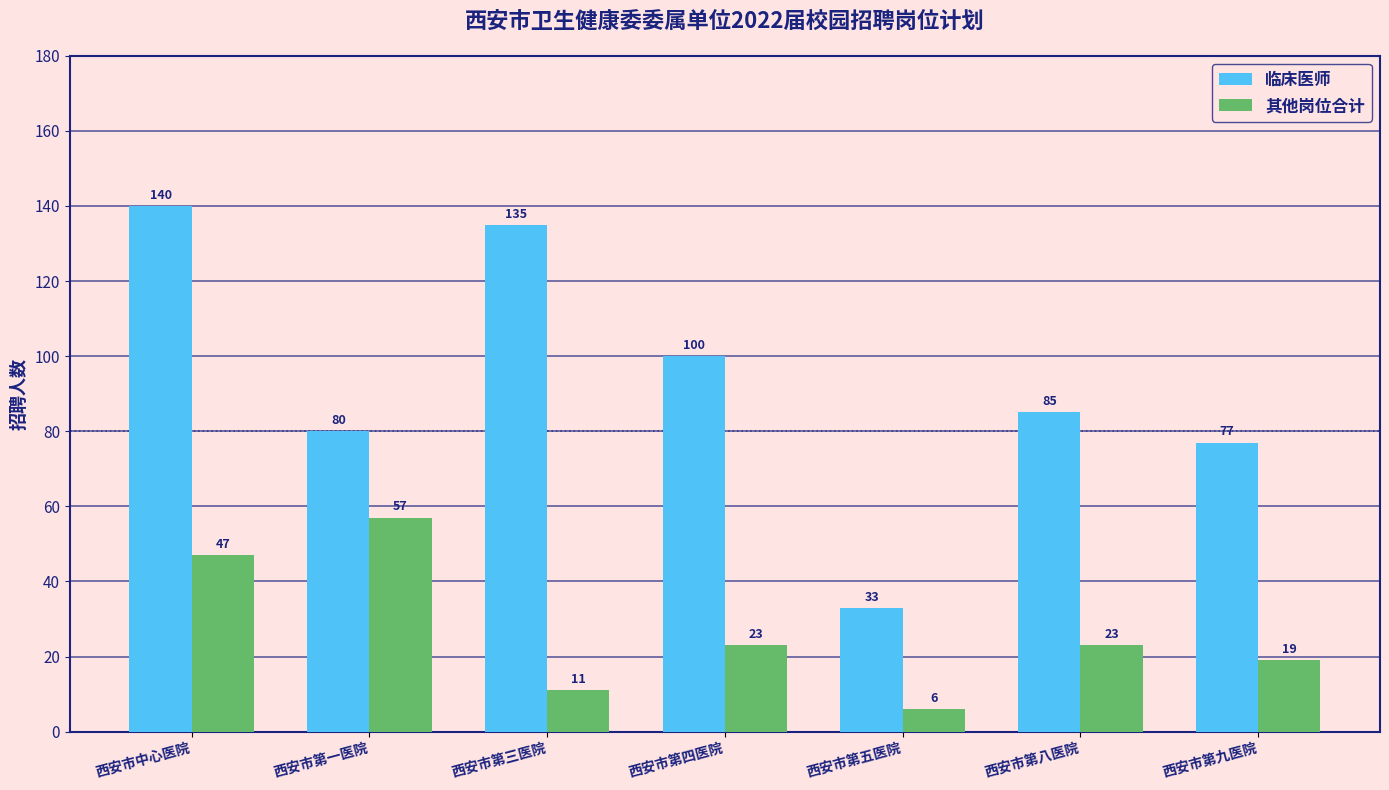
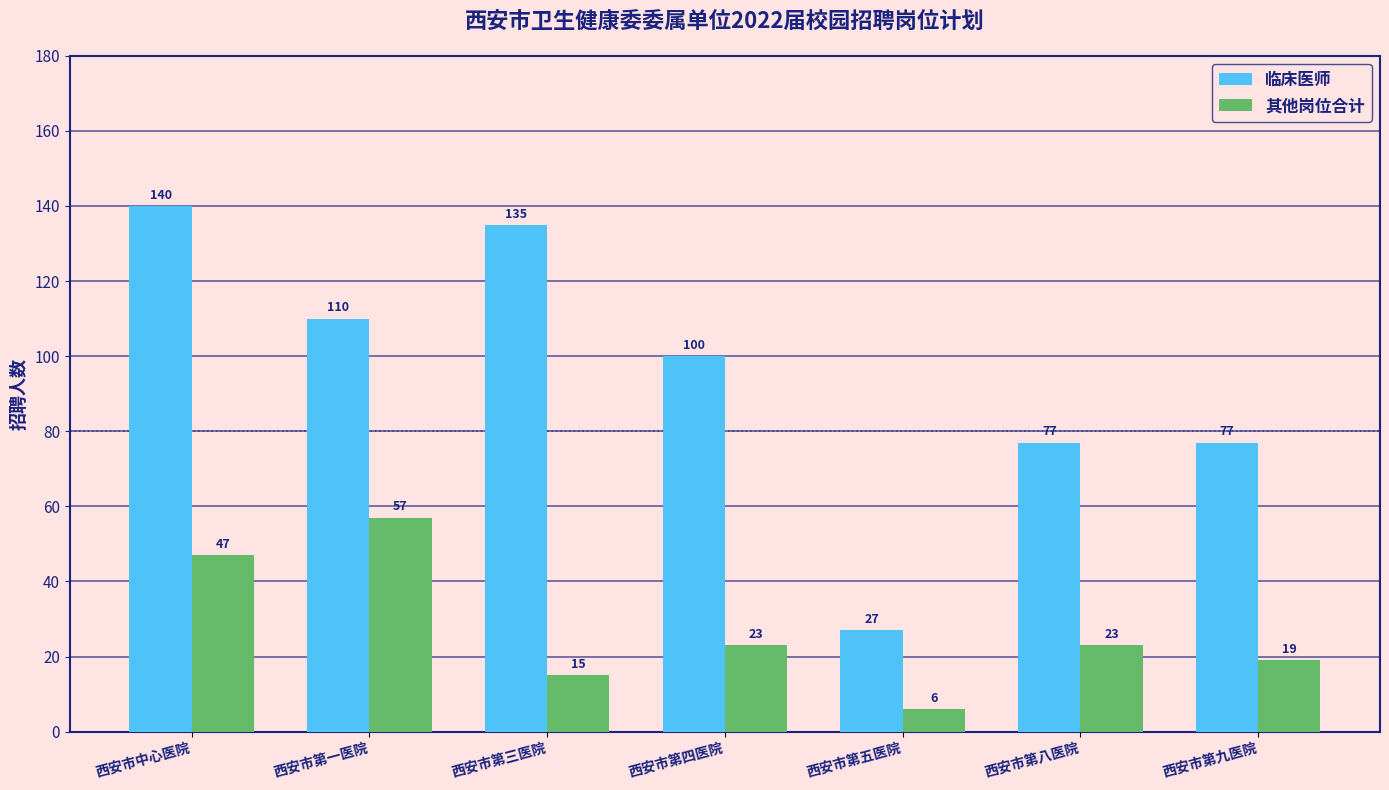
  {
    "临床医师": {
      "西安市中心医院": 140,
-     "西安市第一医院": 80,
+     "西安市第一医院": 110,
      "西安市第三医院": 135,
      "西安市第四医院": 100,
-     "西安市第五医院": 33,
-     "西安市第八医院": 85,
+     "西安市第五医院": 27,
+     "西安市第八医院": 77,
      "西安市第九医院": 77
    },
    "其他岗位合计": {
      "西安市中心医院": 47,
      "西安市第一医院": 57,
-     "西安市第三医院": 11,
+     "西安市第三医院": 15,
      "西安市第四医院": 23,
      "西安市第五医院": 6,
      "西安市第八医院": 23,
      "西安市第九医院": 19
    }
  }
